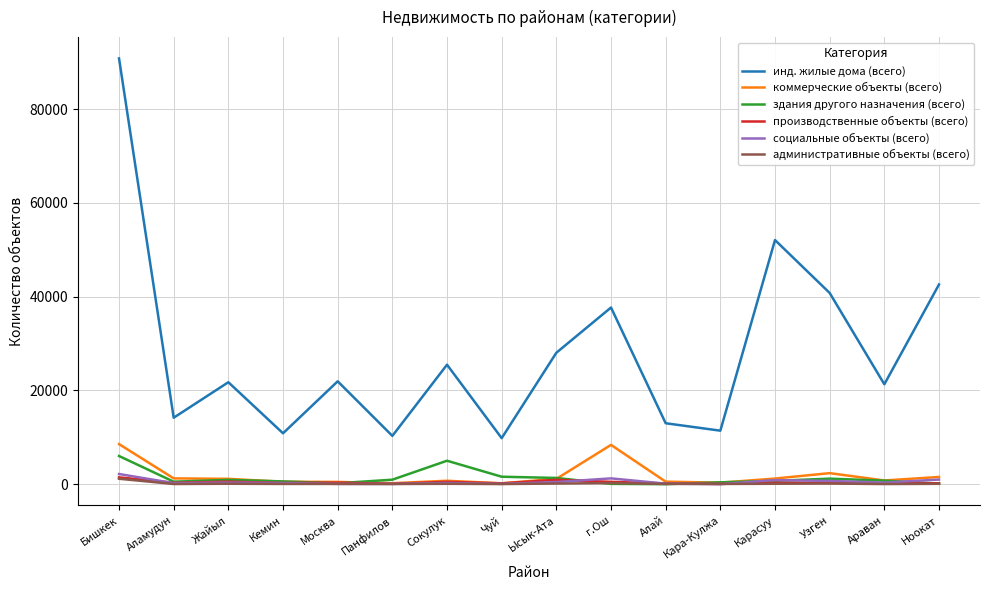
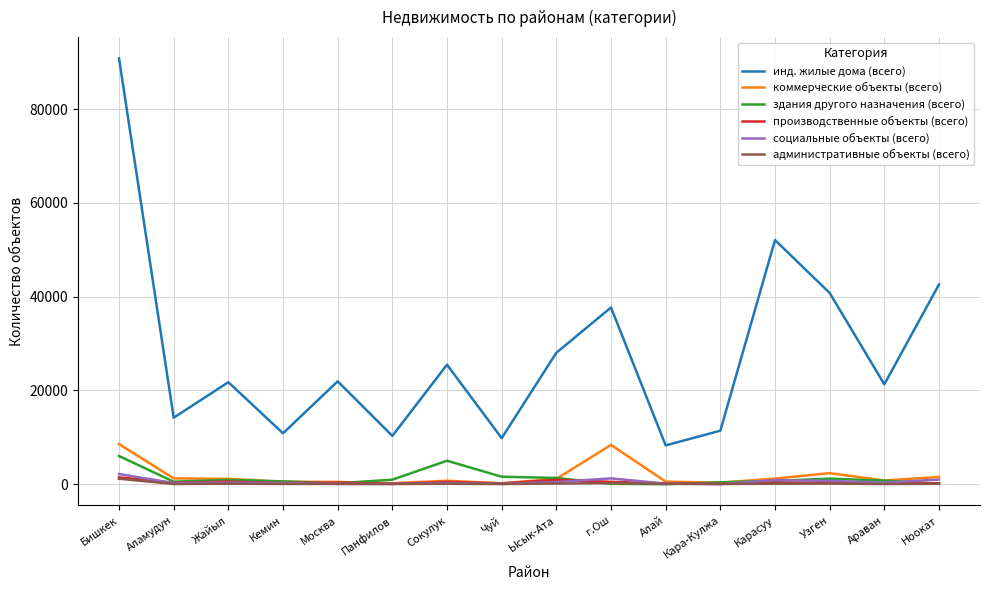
  {
    "инд. жилые дома (всего)": {
      "Бишкек": 91000,
      "Аламудун": 14000,
      "Жайыл": 22000,
      "Кемин": 11000,
      "Москва": 22000,
      "Панфилов": 10000,
      "Сокулук": 25000,
      "Чуй": 10000,
      "Ысык-Ата": 28000,
      "г.Ош": 38000,
-     "Алай": 13000,
+     "Алай": 8000,
      "Кара-Кулжа": 11000,
      "Карасуу": 52000,
      "Узген": 41000,
      "Араван": 21000,
      "Ноокат": 43000
    },
    "коммерческие объекты (всего)": {
      "Бишкек": 9000,
      "Аламудун": 1000,
      "г.Ош": 8000,
      "Узген": 2000,
      "Ноокат": 2000
    },
    "здания другого назначения (всего)": {
      "Бишкек": 6000,
      "Панфилов": 1000,
      "Сокулук": 5000,
      "Чуй": 2000
    },
    "социальные объекты (всего)": {
      "Бишкек": 2000,
      "г.Ош": 1000,
      "Ноокат": 1000
    }
  }
